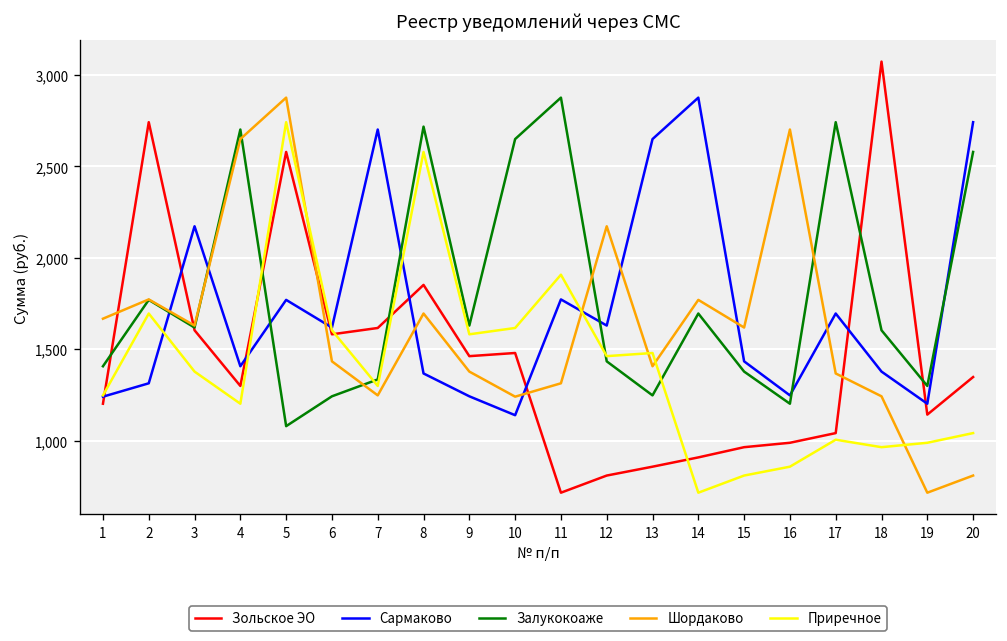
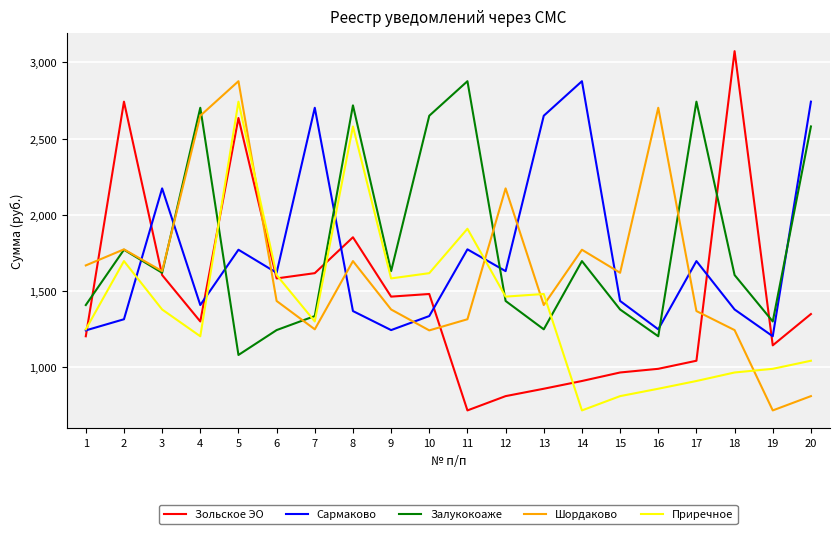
  {
    "Зольское ЭО": {
      "1": "1,200",
      "2": "2,740",
      "4": "1,300",
-     "5": "2,580",
+     "5": "2,640",
      "6": "1,580",
      "7": "1,620",
      "8": "1,850",
      "9": "1,460",
      "10": "1,480",
      "11": "720",
      "12": "810",
      "13": "860",
      "14": "910",
      "15": "960",
      "16": "990",
      "17": "1,040",
      "18": "3,070",
      "19": "1,140",
      "20": "1,350"
    },
    "Сармаково": {
      "2": "1,310",
      "3": "2,170",
      "4": "1,410",
      "5": "1,770",
      "7": "2,700",
      "8": "1,370",
      "9": "1,240",
-     "10": "1,140",
+     "10": "1,330",
      "11": "1,770",
      "12": "1,630",
      "13": "2,650",
      "14": "2,880",
      "15": "1,430",
      "16": "1,250",
      "17": "1,700",
      "18": "1,380",
      "19": "1,200",
      "20": "2,740"
    },
    "Залукокоаже": {
      "1": "1,410",
      "4": "2,700",
      "5": "1,080",
      "6": "1,240",
      "7": "1,330",
      "8": "2,720",
      "9": "1,630",
      "10": "2,650",
      "11": "2,880",
      "12": "1,430",
      "13": "1,250",
      "14": "1,700",
      "15": "1,380",
      "16": "1,200",
      "17": "2,740",
      "18": "1,600",
      "19": "1,300",
      "20": "2,580"
    },
    "Шордаково": {
      "1": "1,670",
      "4": "2,650",
      "5": "2,880",
      "6": "1,430",
      "7": "1,250",
      "8": "1,700",
      "9": "1,380",
      "10": "1,240",
      "11": "1,310",
      "12": "2,170",
      "13": "1,410",
      "14": "1,770",
      "15": "1,620",
      "16": "2,700",
      "17": "1,370",
      "18": "1,240",
      "19": "720",
      "20": "810"
    },
    "Приречное": {
      "2": "1,700",
      "3": "1,380",
      "4": "1,200",
      "5": "2,740",
      "7": "1,300",
      "8": "2,580",
      "9": "1,580",
      "10": "1,620",
      "11": "1,910",
      "12": "1,460",
      "13": "1,480",
      "14": "720",
      "15": "810",
      "16": "860",
-     "17": "1,010",
+     "17": "910",
      "18": "960",
      "19": "990",
      "20": "1,040"
    }
  }
